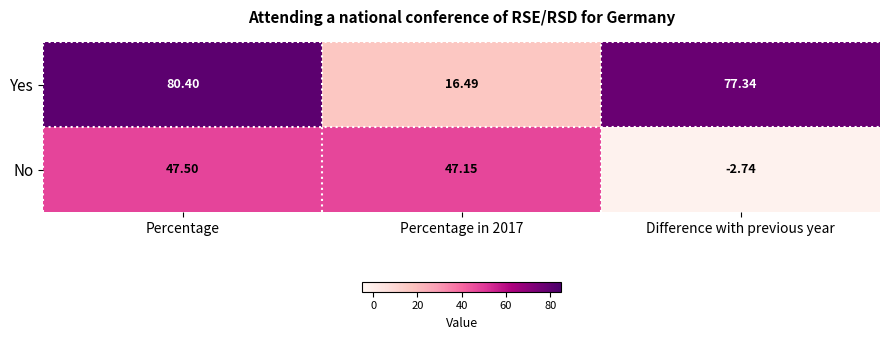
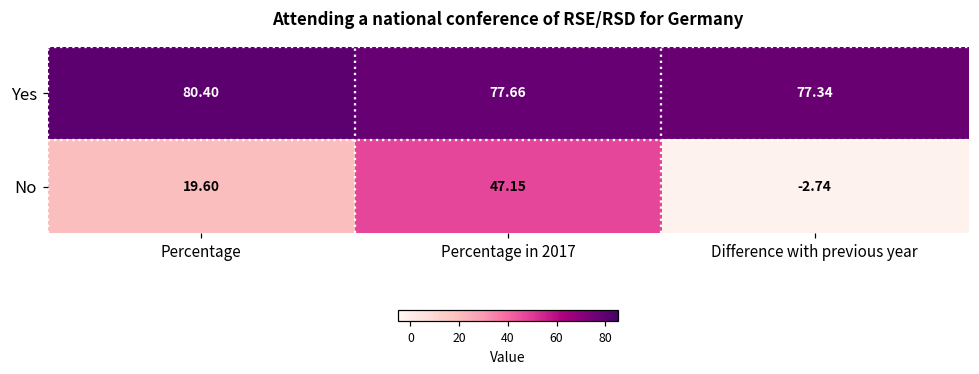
  {
    "Yes": {
      "Percentage": 80.40,
-     "Percentage in 2017": 16.49,
+     "Percentage in 2017": 77.66,
      "Difference with previous year": 77.34
    },
    "No": {
-     "Percentage": 47.50,
+     "Percentage": 19.60,
      "Percentage in 2017": 47.15,
      "Difference with previous year": -2.74
    }
  }
